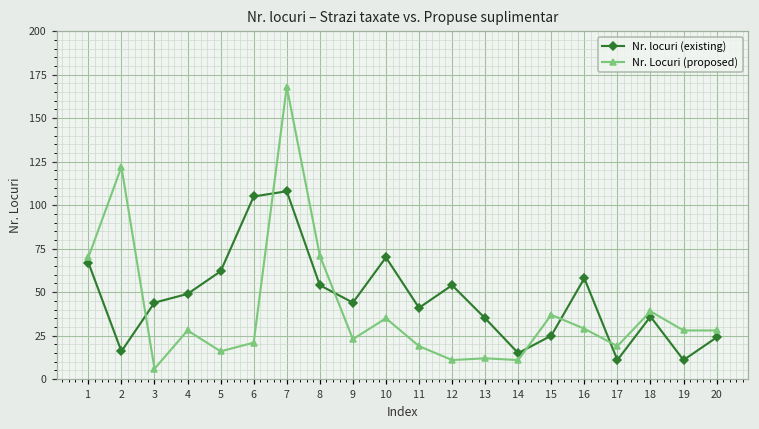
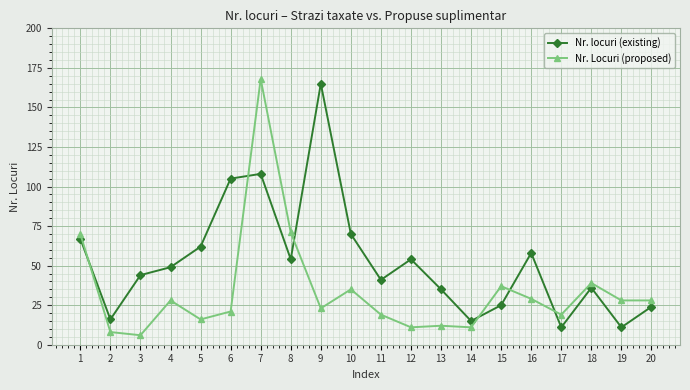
  {
    "Nr. locuri (existing)": {
      "1": 67,
      "2": 16,
      "3": 44,
      "4": 49,
      "5": 62,
      "6": 105,
      "7": 108,
      "8": 54,
-     "9": 44,
+     "9": 165,
      "10": 70,
      "11": 41,
      "12": 54,
      "13": 35,
      "14": 15,
      "15": 25,
      "16": 58,
      "17": 11,
      "18": 36,
      "19": 11,
      "20": 24
    },
    "Nr. Locuri (proposed)": {
      "1": 70,
-     "2": 122,
+     "2": 8,
      "3": 6,
      "4": 28,
      "5": 16,
      "6": 21,
      "7": 168,
      "8": 71,
      "9": 23,
      "10": 35,
      "11": 19,
      "12": 11,
      "13": 12,
      "14": 11,
      "15": 37,
      "16": 29,
      "17": 19,
      "18": 39,
      "19": 28,
      "20": 28
    }
  }
